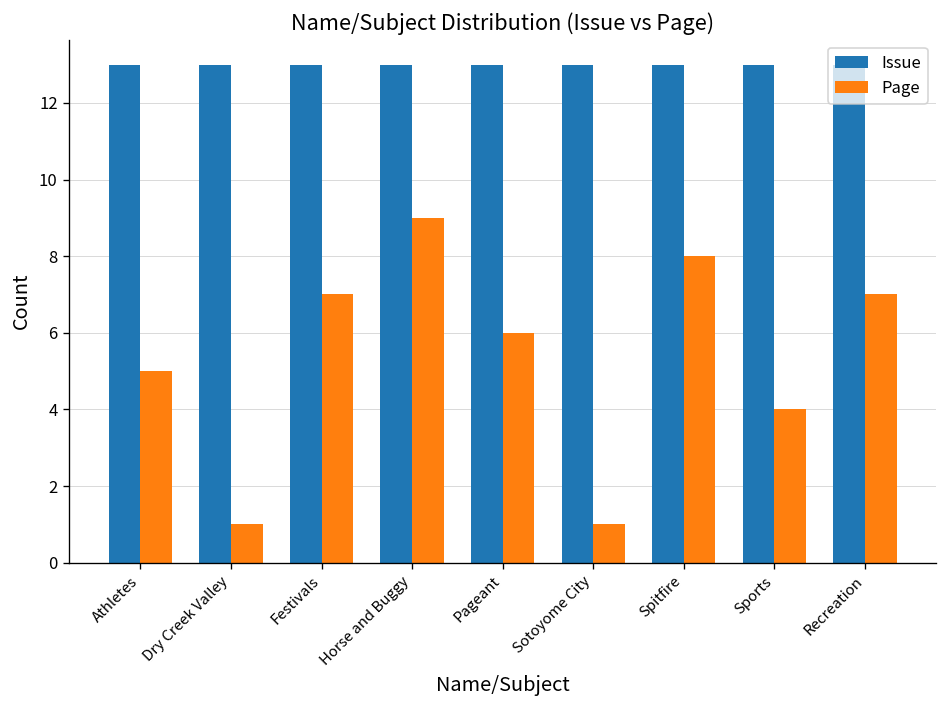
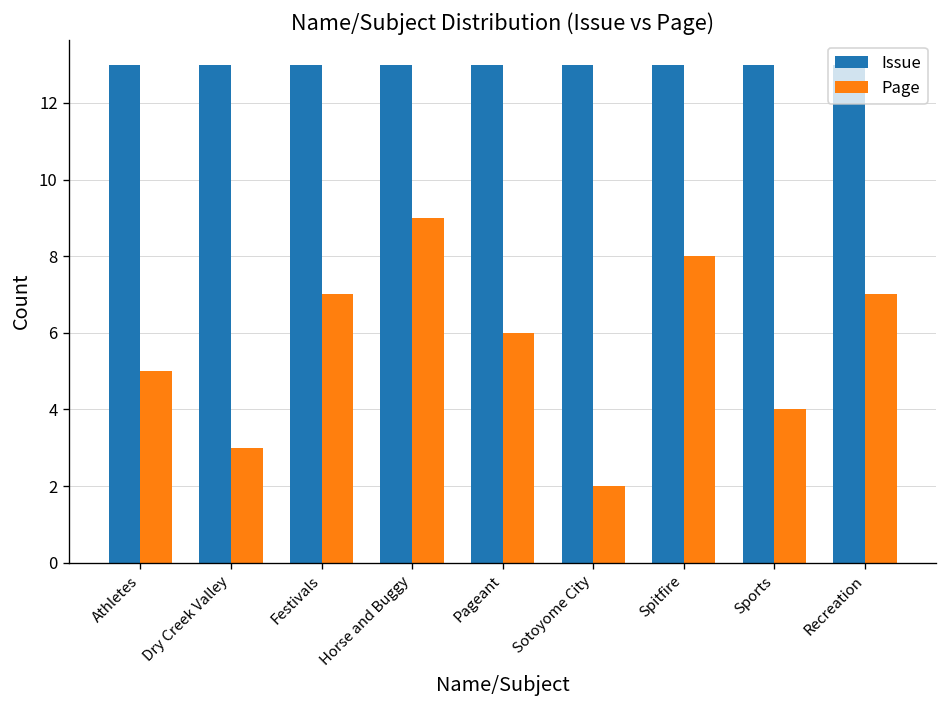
  {
    "Issue": {
      "Athletes": 13,
      "Dry Creek Valley": 13,
      "Festivals": 13,
      "Horse and Buggy": 13,
      "Pageant": 13,
      "Sotoyome City": 13,
      "Spitfire": 13,
      "Sports": 13
    },
    "Page": {
      "Athletes": 5,
-     "Dry Creek Valley": 1,
+     "Dry Creek Valley": 3,
      "Festivals": 7,
      "Horse and Buggy": 9,
      "Pageant": 6,
-     "Sotoyome City": 1,
+     "Sotoyome City": 2,
      "Spitfire": 8,
      "Sports": 4,
      "Recreation": 7
    }
  }
